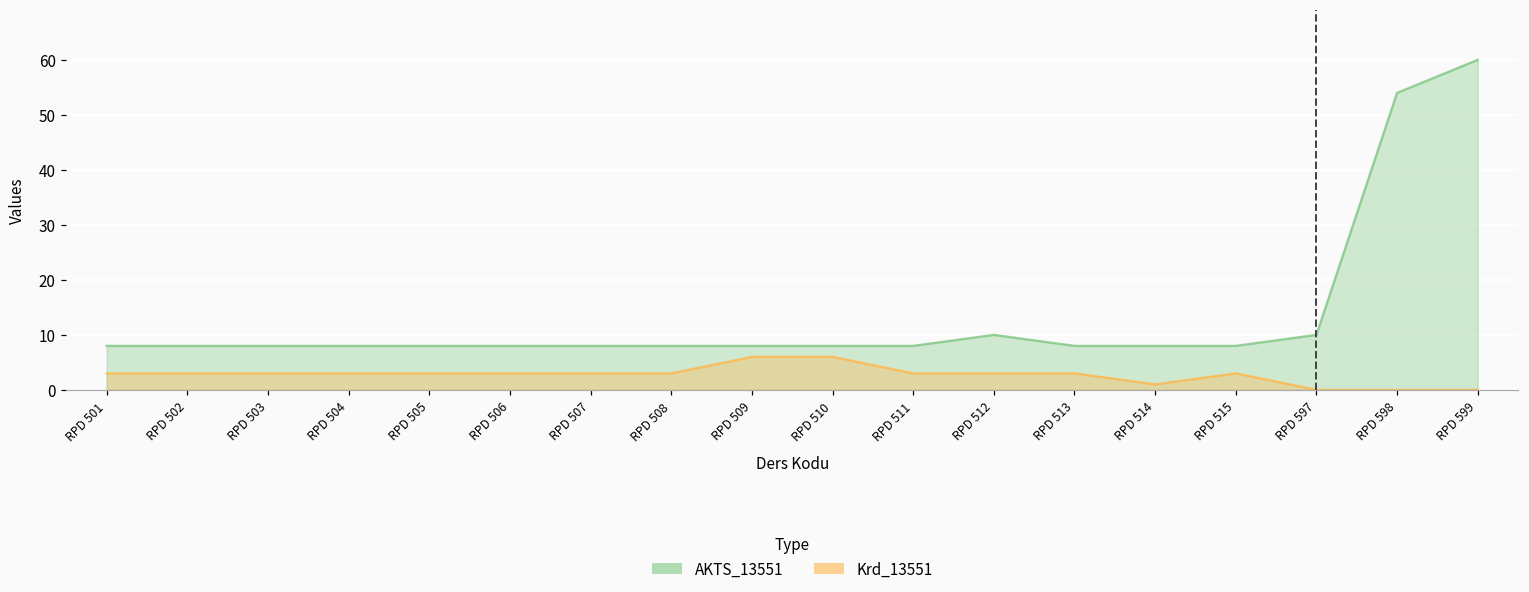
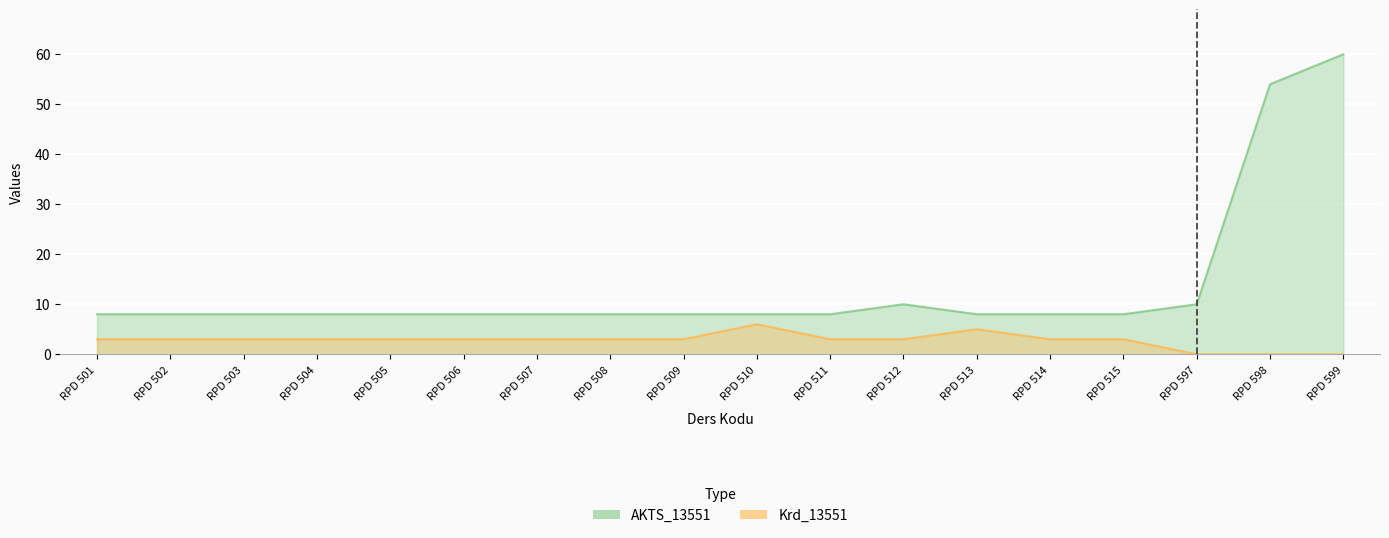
  {
    "AKTS_13551": {
      "RPD 501": 8,
      "RPD 502": 8,
      "RPD 503": 8,
      "RPD 504": 8,
      "RPD 505": 8,
      "RPD 506": 8,
      "RPD 507": 8,
      "RPD 508": 8,
      "RPD 509": 8,
      "RPD 510": 8,
      "RPD 511": 8,
      "RPD 512": 10,
      "RPD 513": 8,
      "RPD 514": 8,
      "RPD 515": 8,
      "RPD 597": 10,
      "RPD 598": 54,
      "RPD 599": 60
    },
    "Krd_13551": {
      "RPD 501": 3,
      "RPD 502": 3,
      "RPD 503": 3,
      "RPD 504": 3,
      "RPD 505": 3,
      "RPD 506": 3,
      "RPD 507": 3,
      "RPD 508": 3,
-     "RPD 509": 6,
+     "RPD 509": 3,
      "RPD 510": 6,
      "RPD 511": 3,
      "RPD 512": 3,
-     "RPD 513": 3,
-     "RPD 514": 1,
+     "RPD 513": 5,
+     "RPD 514": 3,
      "RPD 515": 3,
      "RPD 597": 0,
      "RPD 598": 0,
      "RPD 599": 0
    }
  }
